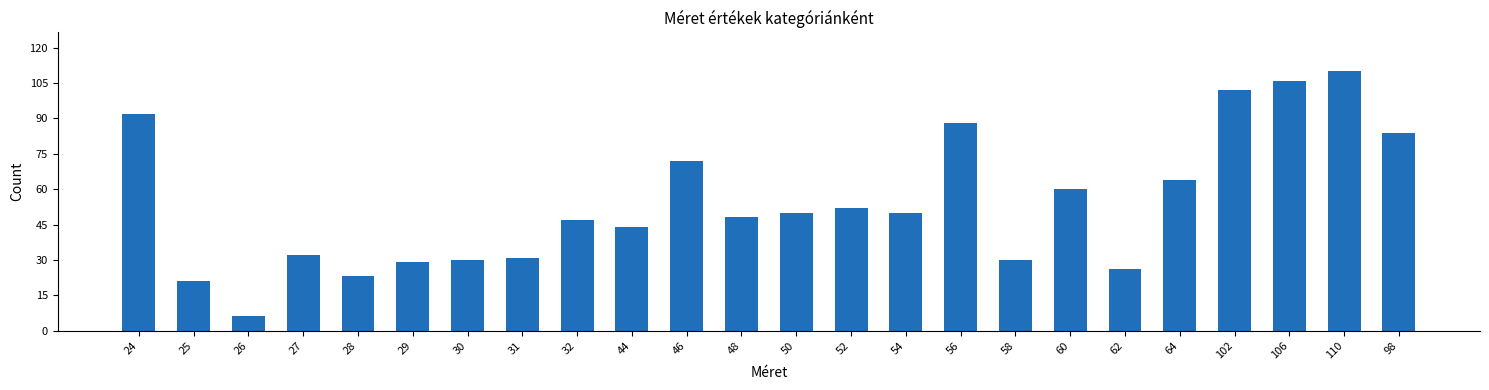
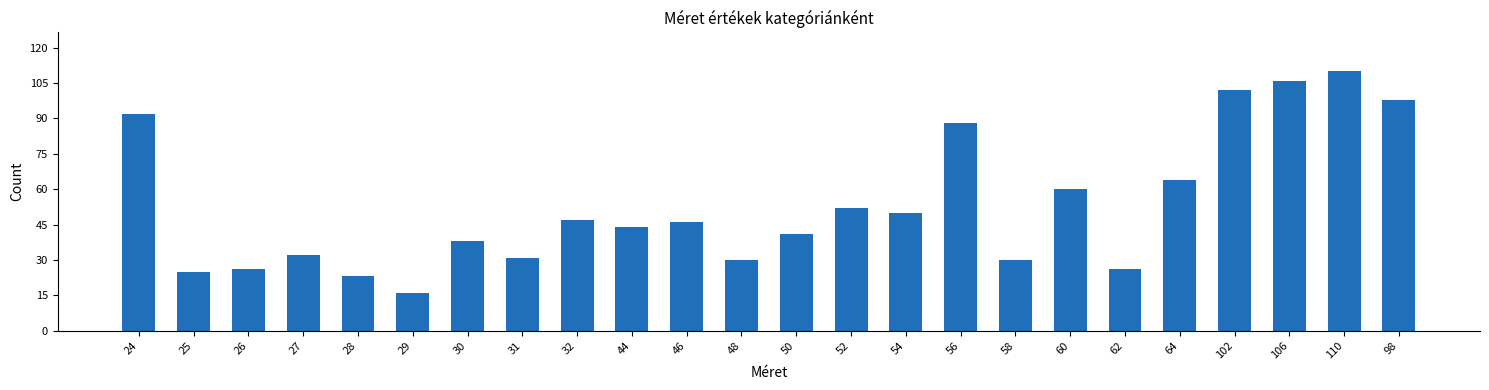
  {
    "24": 92,
-   "25": 21,
-   "26": 6,
+   "25": 25,
+   "26": 26,
    "27": 32,
    "28": 23,
-   "29": 29,
-   "30": 30,
+   "29": 16,
+   "30": 38,
    "31": 31,
    "32": 47,
    "44": 44,
-   "46": 72,
-   "48": 48,
-   "50": 50,
+   "46": 46,
+   "48": 30,
+   "50": 41,
    "52": 52,
    "54": 50,
    "56": 88,
    "58": 30,
    "60": 60,
    "62": 26,
    "64": 64,
    "102": 102,
    "106": 106,
    "110": 110,
-   "98": 84
+   "98": 98
  }
